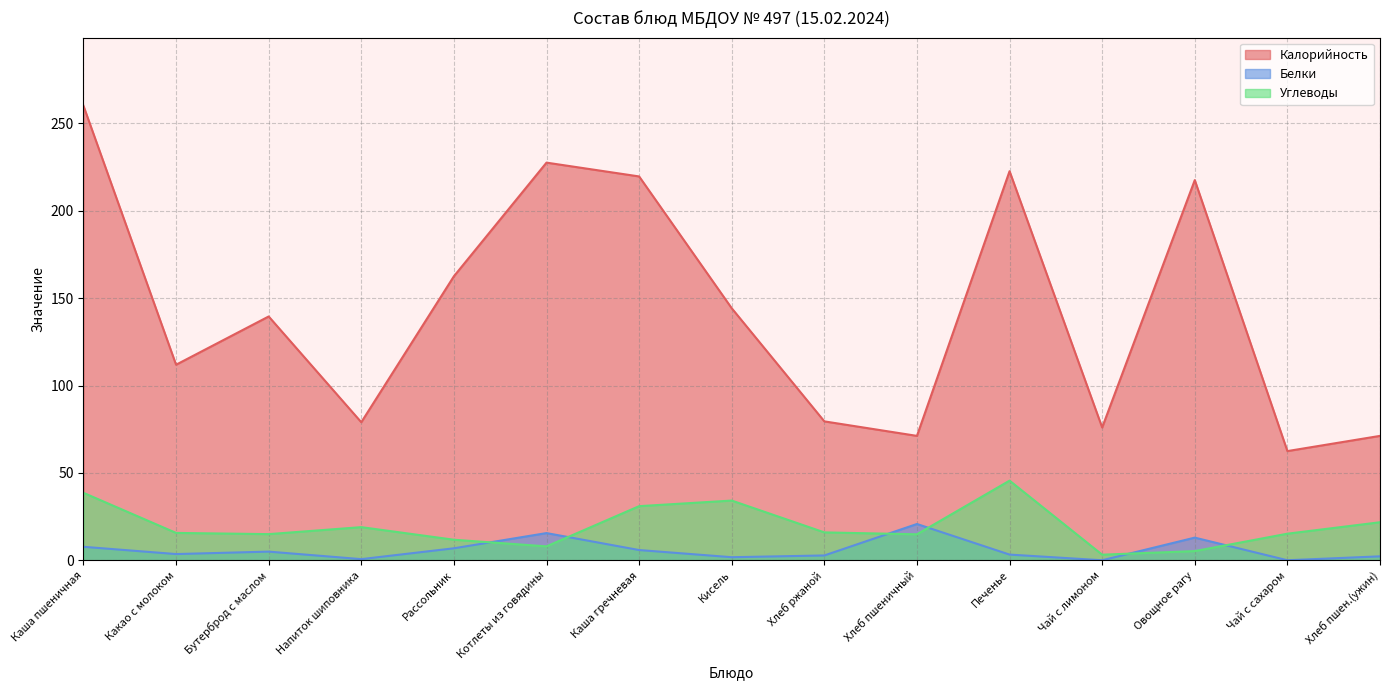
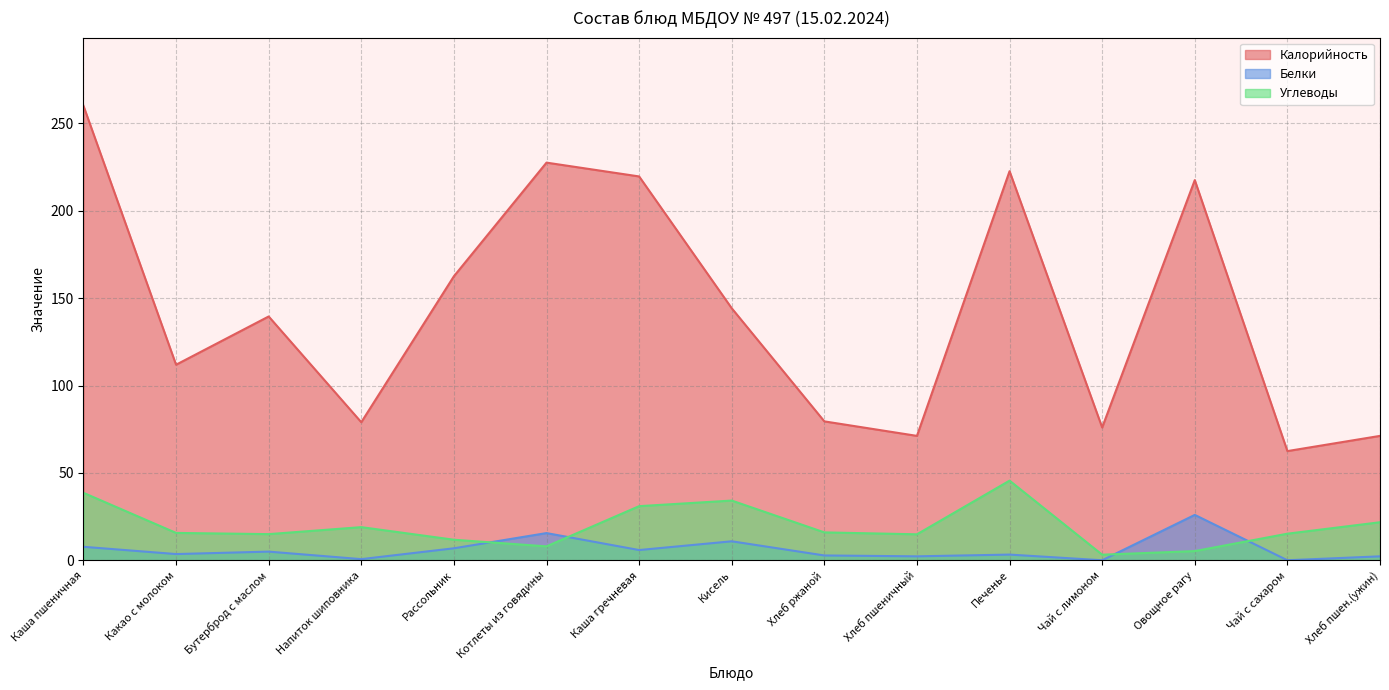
  {
    "Калорийность": {
      "Каша пшеничная": 260,
      "Какао с молоком": 112,
      "Бутерброд с маслом": 140,
      "Напиток шиповника": 79,
      "Рассольник": 163,
      "Котлеты из говядины": 228,
      "Каша гречневая": 220,
      "Кисель": 144,
      "Хлеб ржаной": 80,
      "Хлеб пшеничный": 71,
      "Печенье": 223,
      "Чай с лимоном": 76,
      "Овощное рагу": 218,
      "Чай с сахаром": 63,
      "Хлеб пшен.(ужин)": 71
    },
    "Белки": {
      "Каша пшеничная": 8,
      "Какао с молоком": 4,
      "Бутерброд с маслом": 5,
      "Напиток шиповника": 1,
      "Рассольник": 7,
      "Котлеты из говядины": 16,
      "Каша гречневая": 6,
-     "Кисель": 2,
+     "Кисель": 11,
      "Хлеб ржаной": 3,
-     "Хлеб пшеничный": 21,
+     "Хлеб пшеничный": 2,
      "Печенье": 3,
      "Чай с лимоном": 0,
-     "Овощное рагу": 13,
+     "Овощное рагу": 26,
      "Чай с сахаром": 0,
      "Хлеб пшен.(ужин)": 2
    },
    "Углеводы": {
      "Каша пшеничная": 39,
      "Какао с молоком": 16,
      "Бутерброд с маслом": 15,
      "Напиток шиповника": 19,
      "Рассольник": 12,
      "Котлеты из говядины": 8,
      "Каша гречневая": 31,
      "Кисель": 34,
      "Хлеб ржаной": 16,
      "Хлеб пшеничный": 15,
      "Печенье": 46,
      "Чай с лимоном": 3,
      "Овощное рагу": 5,
      "Чай с сахаром": 15,
      "Хлеб пшен.(ужин)": 22
    }
  }
